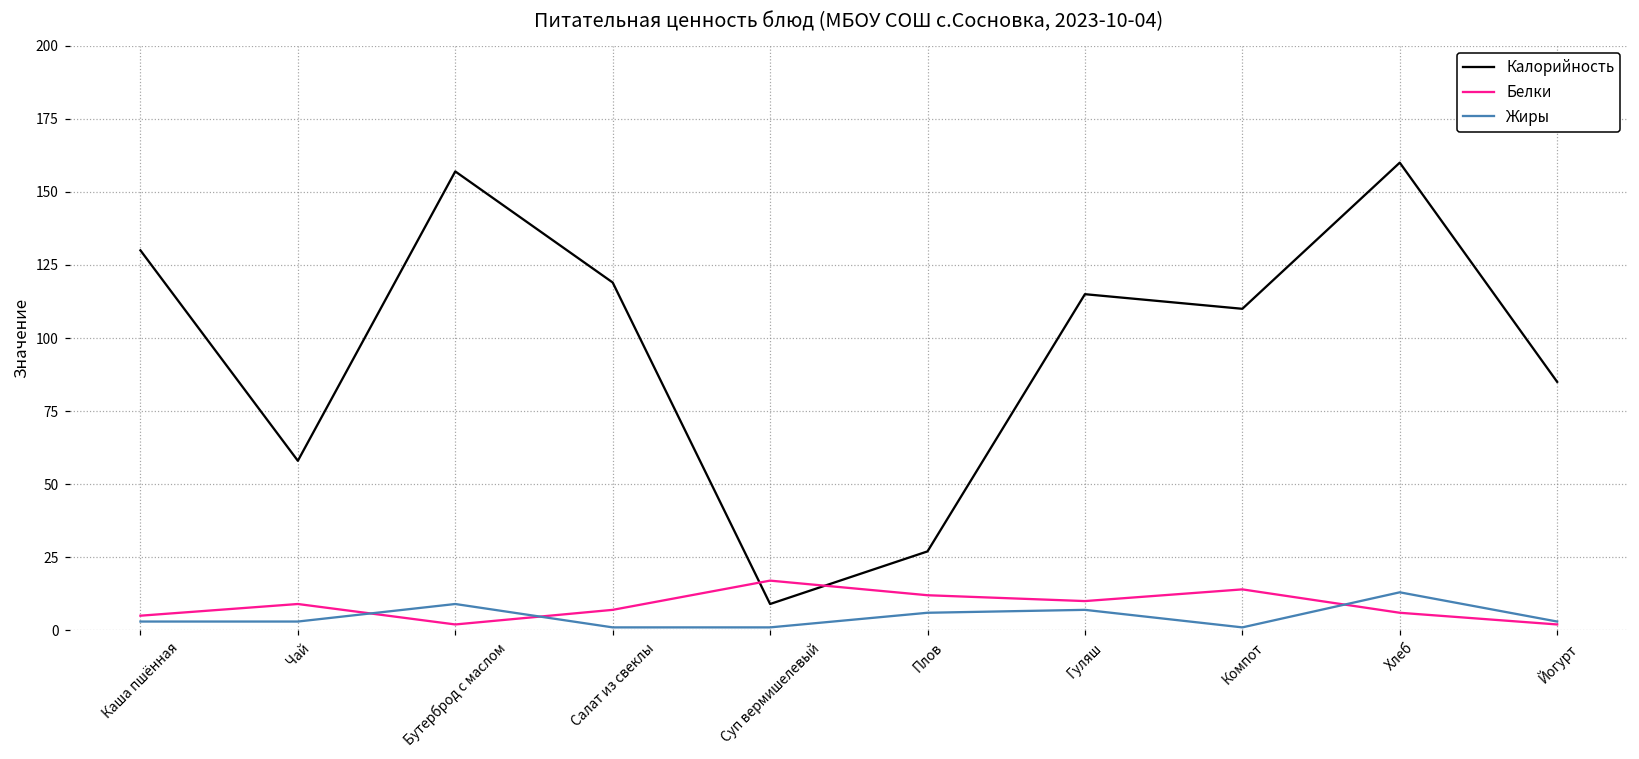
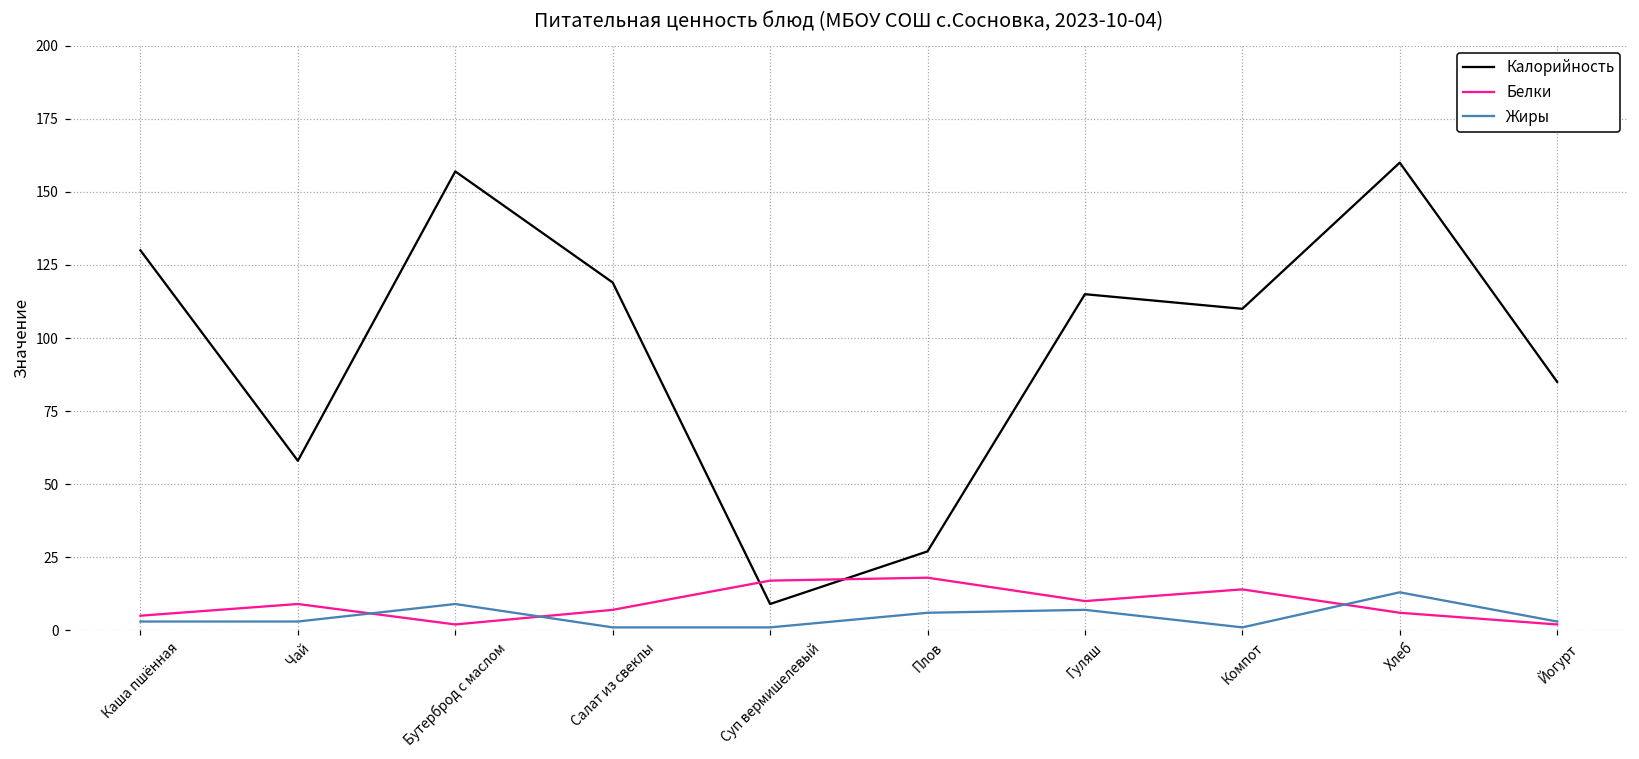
  {
    "Калорийность": {
      "Каша пшённая": 130,
      "Чай": 58,
      "Бутерброд с маслом": 157,
      "Салат из свеклы": 119,
      "Суп вермишелевый": 9,
      "Плов": 27,
      "Гуляш": 115,
      "Компот": 110,
      "Хлеб": 160,
      "Йогурт": 85
    },
    "Белки": {
      "Каша пшённая": 5,
      "Чай": 9,
      "Бутерброд с маслом": 2,
      "Салат из свеклы": 7,
      "Суп вермишелевый": 17,
-     "Плов": 12,
+     "Плов": 18,
      "Гуляш": 10,
      "Компот": 14,
      "Хлеб": 6,
      "Йогурт": 2
    },
    "Жиры": {
      "Каша пшённая": 3,
      "Чай": 3,
      "Бутерброд с маслом": 9,
      "Салат из свеклы": 1,
      "Суп вермишелевый": 1,
      "Плов": 6,
      "Гуляш": 7,
      "Компот": 1,
      "Хлеб": 13,
      "Йогурт": 3
    }
  }
